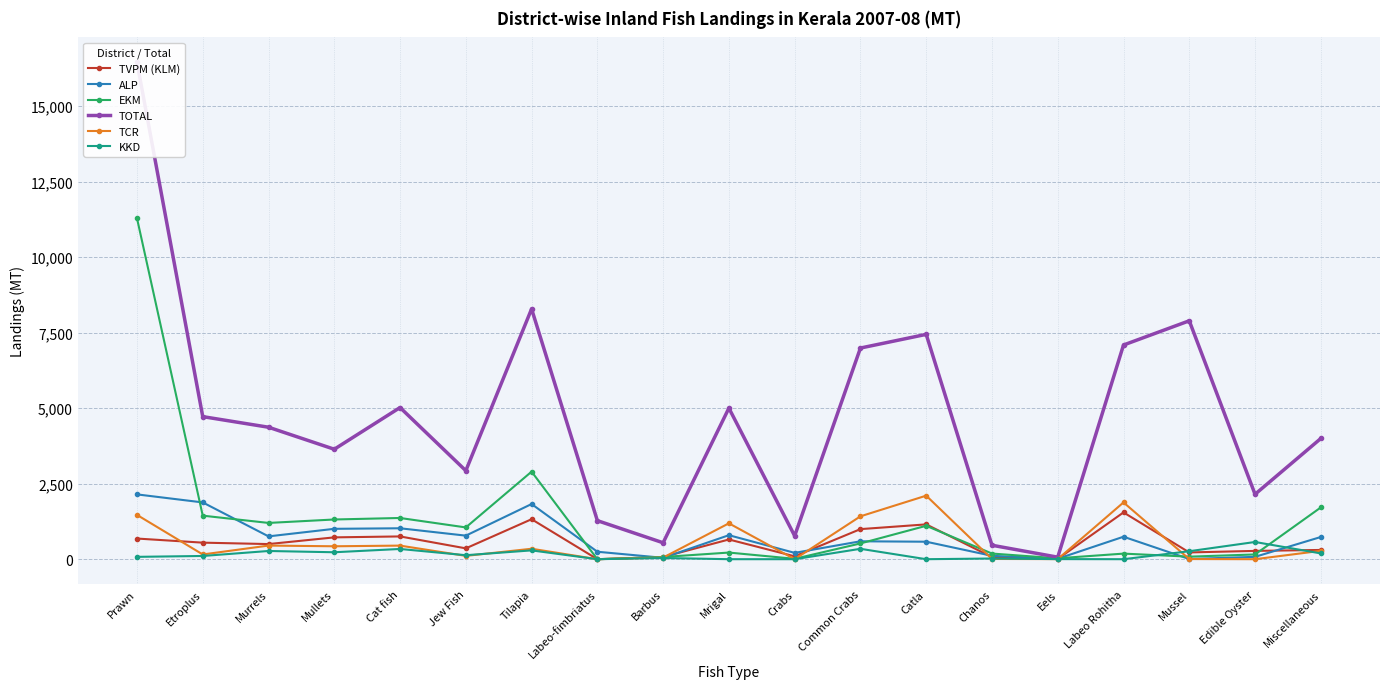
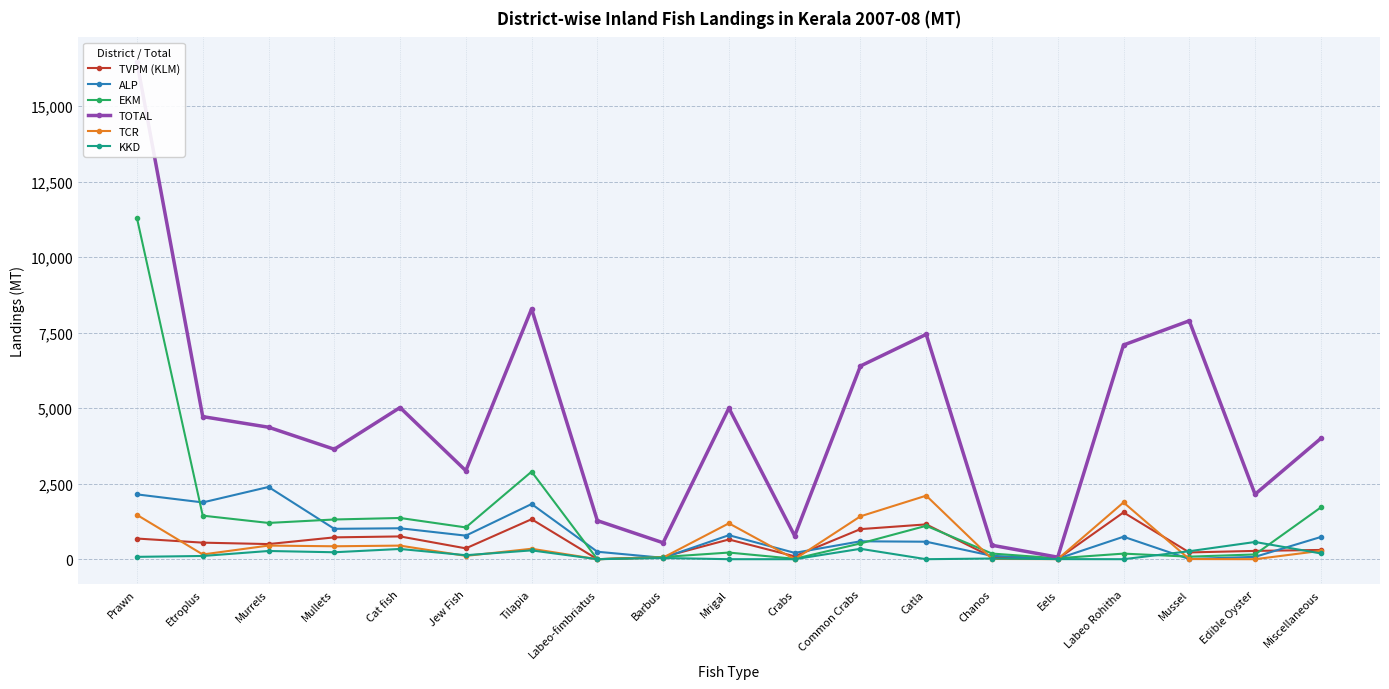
  {
    "TVPM (KLM)": {
      "Prawn": "700",
      "Etroplus": "500",
      "Mullets": "700",
      "Cat fish": "800",
      "Jew Fish": "400",
      "Tilapia": "1,300",
      "Mrigal": "700",
      "Common Crabs": "1,000",
      "Labeo Rohitha": "1,500",
      "Edible Oyster": "300"
    },
    "ALP": {
      "Prawn": "2,100",
      "Etroplus": "1,900",
-     "Murrels": "800",
+     "Murrels": "2,400",
      "Mullets": "1,000",
      "Cat fish": "1,000",
      "Jew Fish": "800",
      "Tilapia": "1,800",
      "Labeo-fimbriatus": "200",
      "Mrigal": "800",
      "Crabs": "200",
      "Catla": "600",
      "Labeo Rohitha": "700",
      "Miscellaneous": "700"
    },
    "TOTAL": {
      "Etroplus": "4,700",
      "Murrels": "4,400",
      "Mullets": "3,600",
      "Cat fish": "5,000",
      "Jew Fish": "2,900",
      "Tilapia": "8,300",
      "Labeo-fimbriatus": "1,300",
      "Barbus": "500",
      "Mrigal": "5,000",
      "Crabs": "800",
-     "Common Crabs": "7,000",
+     "Common Crabs": "6,400",
      "Catla": "7,400",
      "Chanos": "500",
      "Labeo Rohitha": "7,100",
      "Mussel": "7,900",
      "Edible Oyster": "2,200",
      "Miscellaneous": "4,000"
    },
    "TCR": {
      "Prawn": "1,500",
      "Mullets": "400",
      "Cat fish": "500",
      "Mrigal": "1,200",
      "Common Crabs": "1,400",
      "Catla": "2,100",
      "Labeo Rohitha": "1,900"
    }
  }
